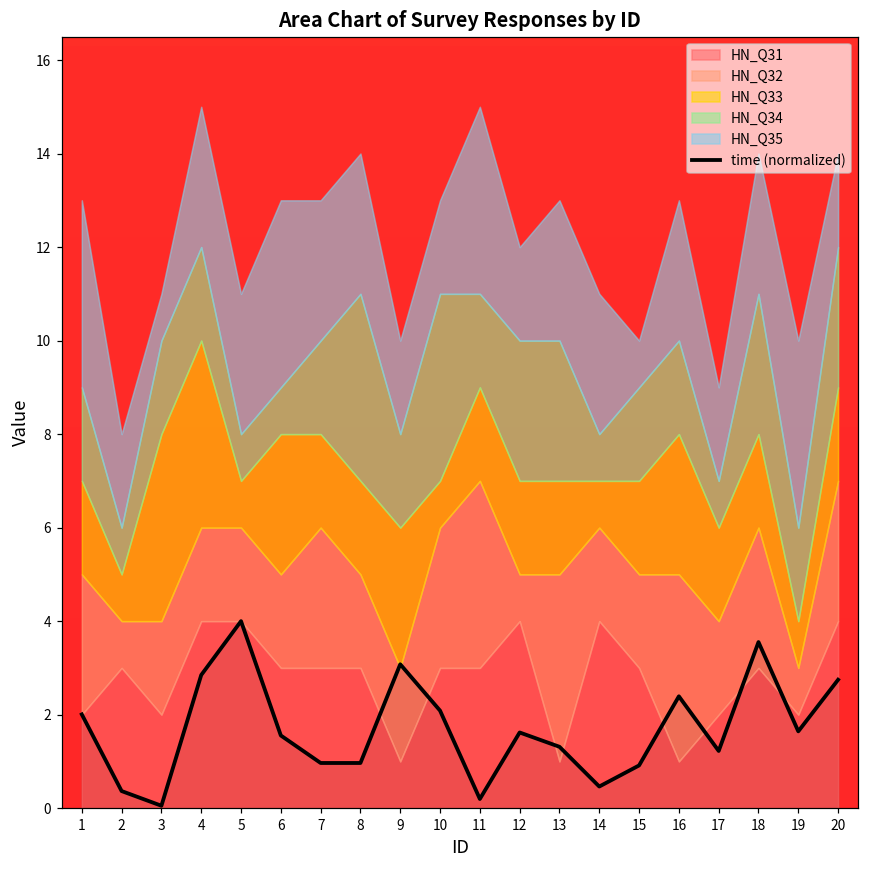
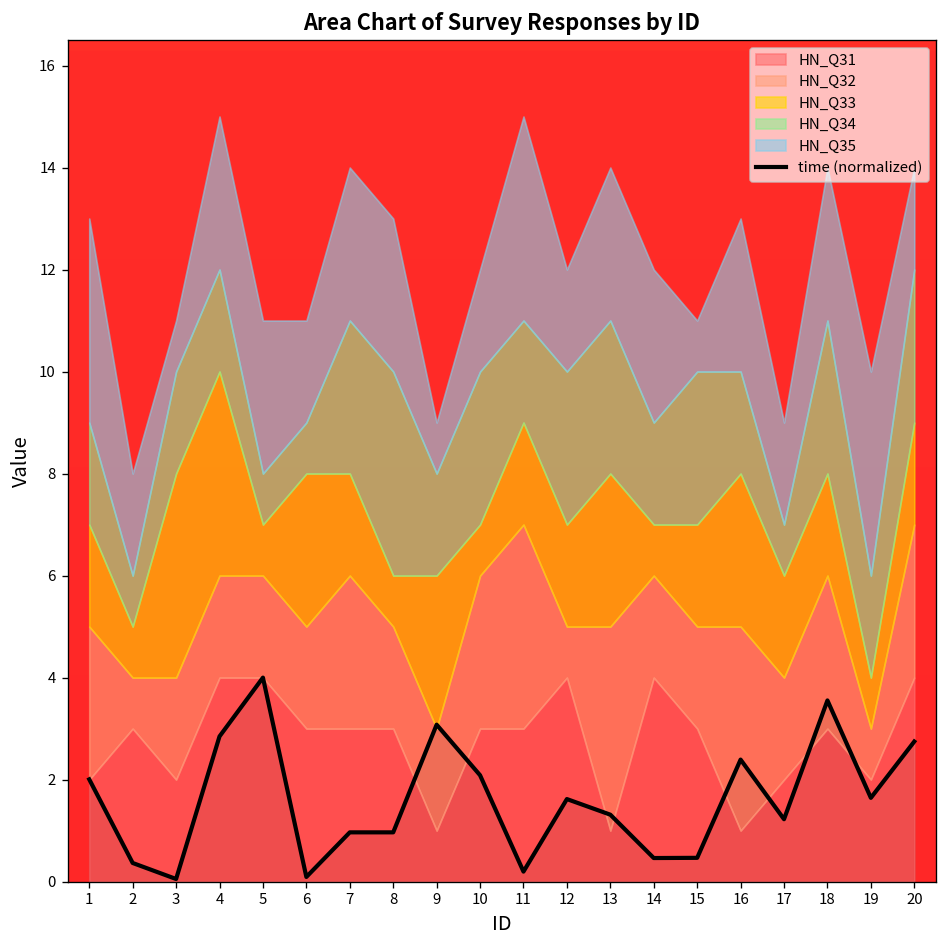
  {
    "time (normalized)": {
      "2": 0.4,
      "3": 0.1,
      "4": 2.8,
-     "6": 1.6,
+     "6": 0.1,
      "7": 1.0,
      "8": 1.0,
      "9": 3.1,
      "10": 2.1,
      "11": 0.2,
      "12": 1.6,
      "13": 1.3,
      "14": 0.5,
-     "15": 0.9,
+     "15": 0.5,
      "16": 2.4,
      "17": 1.2,
      "18": 3.6,
      "19": 1.6,
      "20": 2.7
    },
    "HN_Q33": {
-     "8": 2,
-     "13": 2
+     "8": 1,
+     "13": 3
    },
    "HN_Q34": {
-     "7": 2,
-     "10": 4,
-     "14": 1,
-     "15": 2
+     "7": 3,
+     "10": 3,
+     "14": 2,
+     "15": 3
    },
    "HN_Q35": {
-     "6": 4,
-     "9": 2
+     "6": 2,
+     "9": 1
    }
  }
